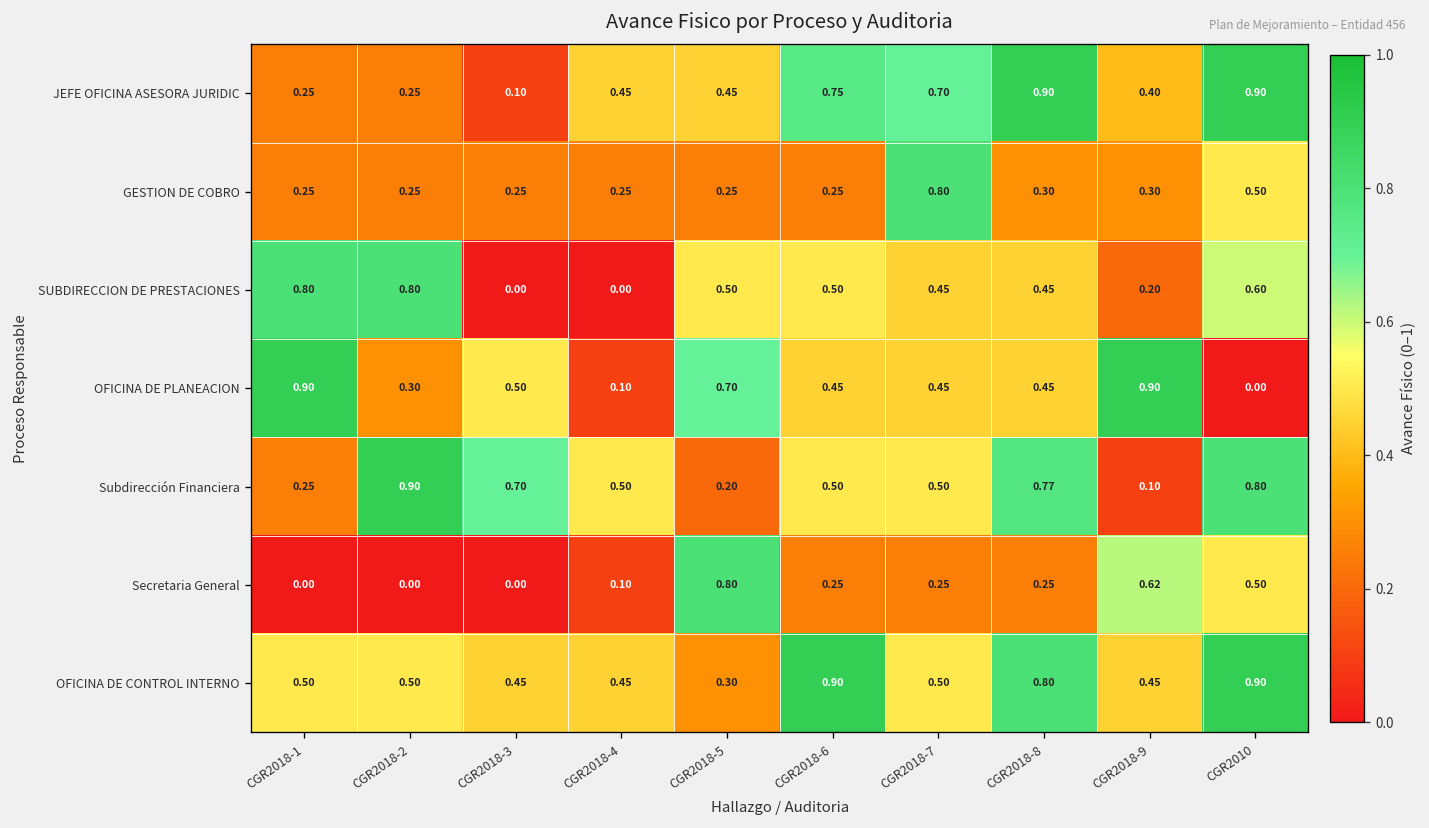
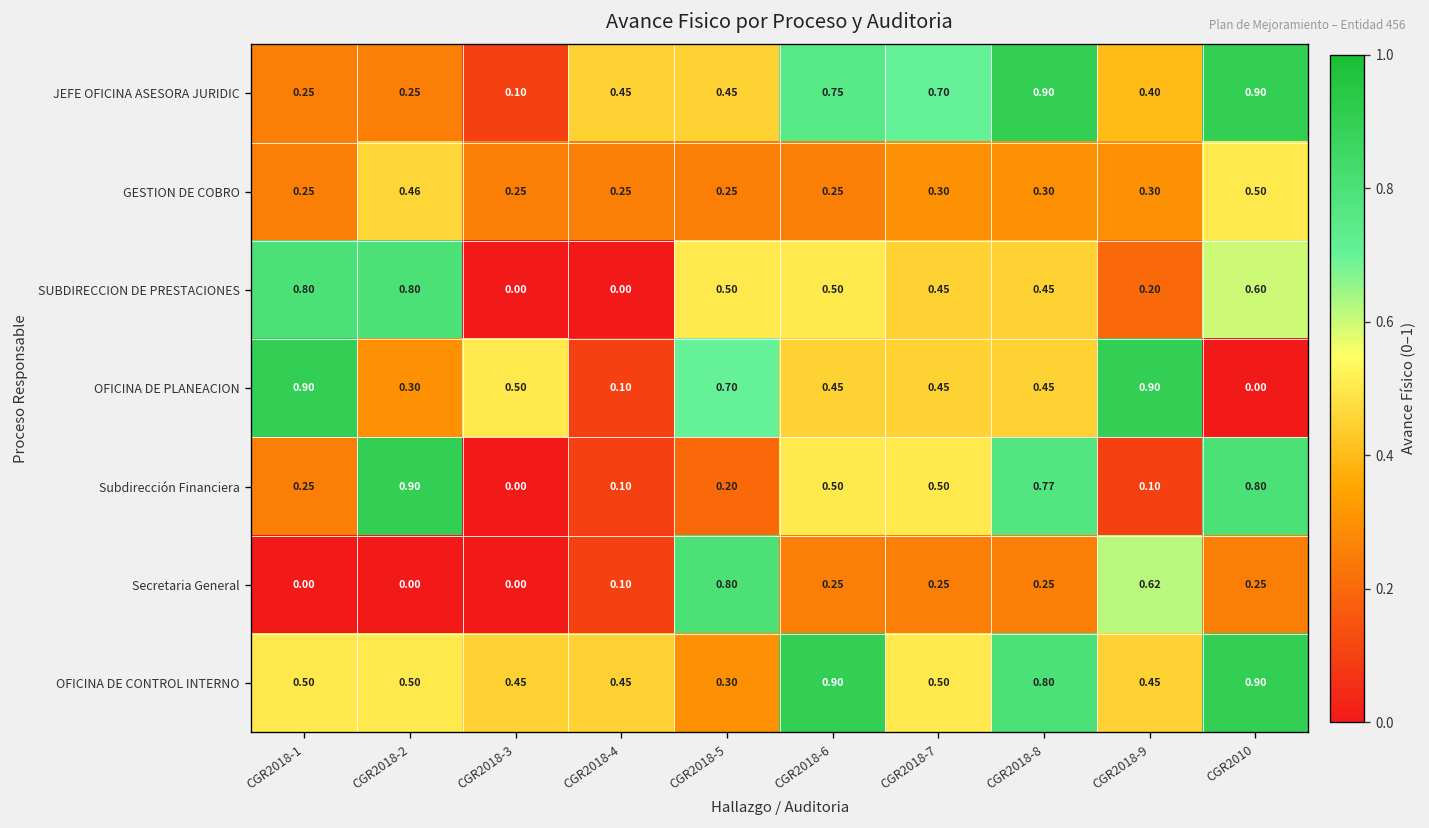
  {
    "JEFE OFICINA ASESORA JURIDIC": {
      "CGR2018-1": 0.25,
      "CGR2018-2": 0.25,
      "CGR2018-3": 0.10,
      "CGR2018-4": 0.45,
      "CGR2018-5": 0.45,
      "CGR2018-6": 0.75,
      "CGR2018-7": 0.70,
      "CGR2018-8": 0.90,
      "CGR2018-9": 0.40,
      "CGR2010": 0.90
    },
    "GESTION DE COBRO": {
      "CGR2018-1": 0.25,
-     "CGR2018-2": 0.25,
+     "CGR2018-2": 0.46,
      "CGR2018-3": 0.25,
      "CGR2018-4": 0.25,
      "CGR2018-5": 0.25,
      "CGR2018-6": 0.25,
-     "CGR2018-7": 0.80,
+     "CGR2018-7": 0.30,
      "CGR2018-8": 0.30,
      "CGR2018-9": 0.30,
      "CGR2010": 0.50
    },
    "SUBDIRECCION DE PRESTACIONES": {
      "CGR2018-1": 0.80,
      "CGR2018-2": 0.80,
      "CGR2018-3": 0.00,
      "CGR2018-4": 0.00,
      "CGR2018-5": 0.50,
      "CGR2018-6": 0.50,
      "CGR2018-7": 0.45,
      "CGR2018-8": 0.45,
      "CGR2018-9": 0.20,
      "CGR2010": 0.60
    },
    "OFICINA DE PLANEACION": {
      "CGR2018-1": 0.90,
      "CGR2018-2": 0.30,
      "CGR2018-3": 0.50,
      "CGR2018-4": 0.10,
      "CGR2018-5": 0.70,
      "CGR2018-6": 0.45,
      "CGR2018-7": 0.45,
      "CGR2018-8": 0.45,
      "CGR2018-9": 0.90,
      "CGR2010": 0.00
    },
    "Subdirección Financiera": {
      "CGR2018-1": 0.25,
      "CGR2018-2": 0.90,
-     "CGR2018-3": 0.70,
-     "CGR2018-4": 0.50,
+     "CGR2018-3": 0.00,
+     "CGR2018-4": 0.10,
      "CGR2018-5": 0.20,
      "CGR2018-6": 0.50,
      "CGR2018-7": 0.50,
      "CGR2018-8": 0.77,
      "CGR2018-9": 0.10,
      "CGR2010": 0.80
    },
    "Secretaria General": {
      "CGR2018-1": 0.00,
      "CGR2018-2": 0.00,
      "CGR2018-3": 0.00,
      "CGR2018-4": 0.10,
      "CGR2018-5": 0.80,
      "CGR2018-6": 0.25,
      "CGR2018-7": 0.25,
      "CGR2018-8": 0.25,
      "CGR2018-9": 0.62,
-     "CGR2010": 0.50
+     "CGR2010": 0.25
    },
    "OFICINA DE CONTROL INTERNO": {
      "CGR2018-1": 0.50,
      "CGR2018-2": 0.50,
      "CGR2018-3": 0.45,
      "CGR2018-4": 0.45,
      "CGR2018-5": 0.30,
      "CGR2018-6": 0.90,
      "CGR2018-7": 0.50,
      "CGR2018-8": 0.80,
      "CGR2018-9": 0.45,
      "CGR2010": 0.90
    }
  }
